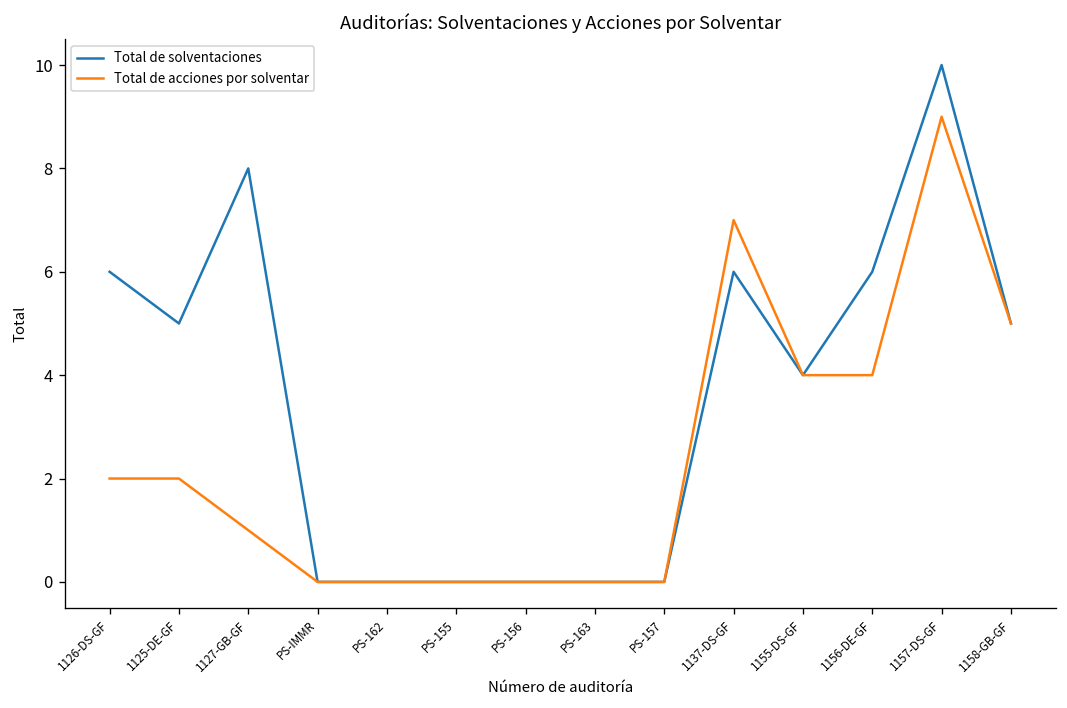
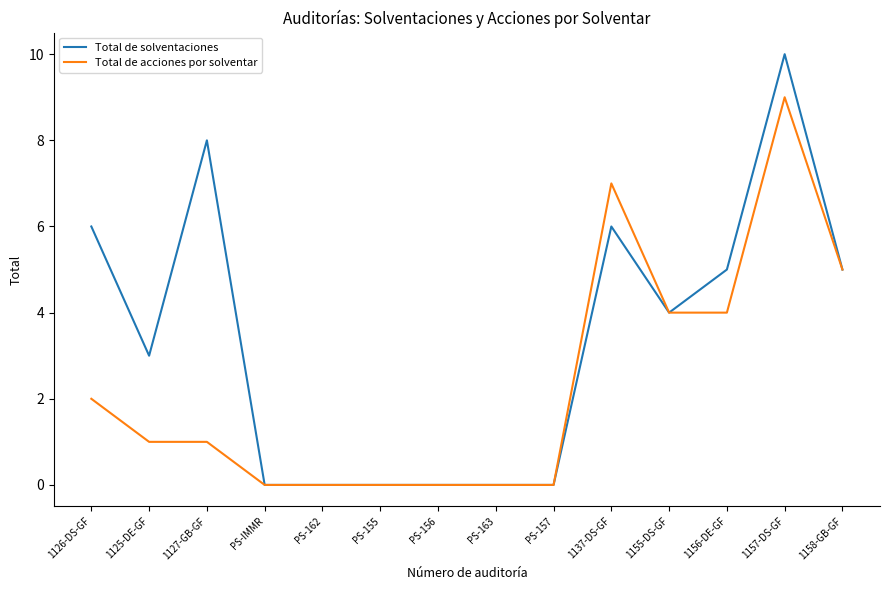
  {
    "Total de solventaciones": {
      "1126-DS-GF": 6,
-     "1125-DE-GF": 5,
+     "1125-DE-GF": 3,
      "1127-GB-GF": 8,
      "1137-DS-GF": 6,
-     "1156-DE-GF": 6,
+     "1156-DE-GF": 5,
      "1157-DS-GF": 10
    },
    "Total de acciones por solventar": {
      "1126-DS-GF": 2,
-     "1125-DE-GF": 2,
+     "1125-DE-GF": 1,
      "1127-GB-GF": 1,
      "1137-DS-GF": 7,
      "1156-DE-GF": 4,
      "1157-DS-GF": 9
    }
  }
